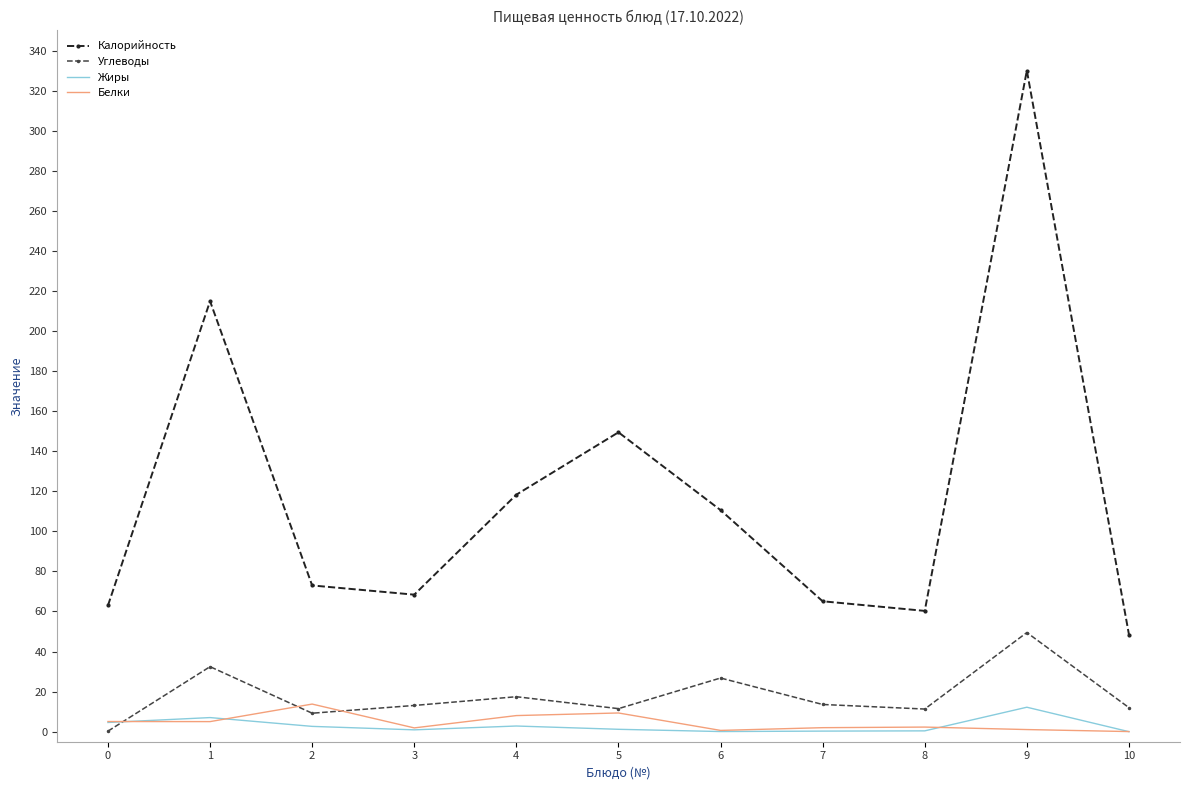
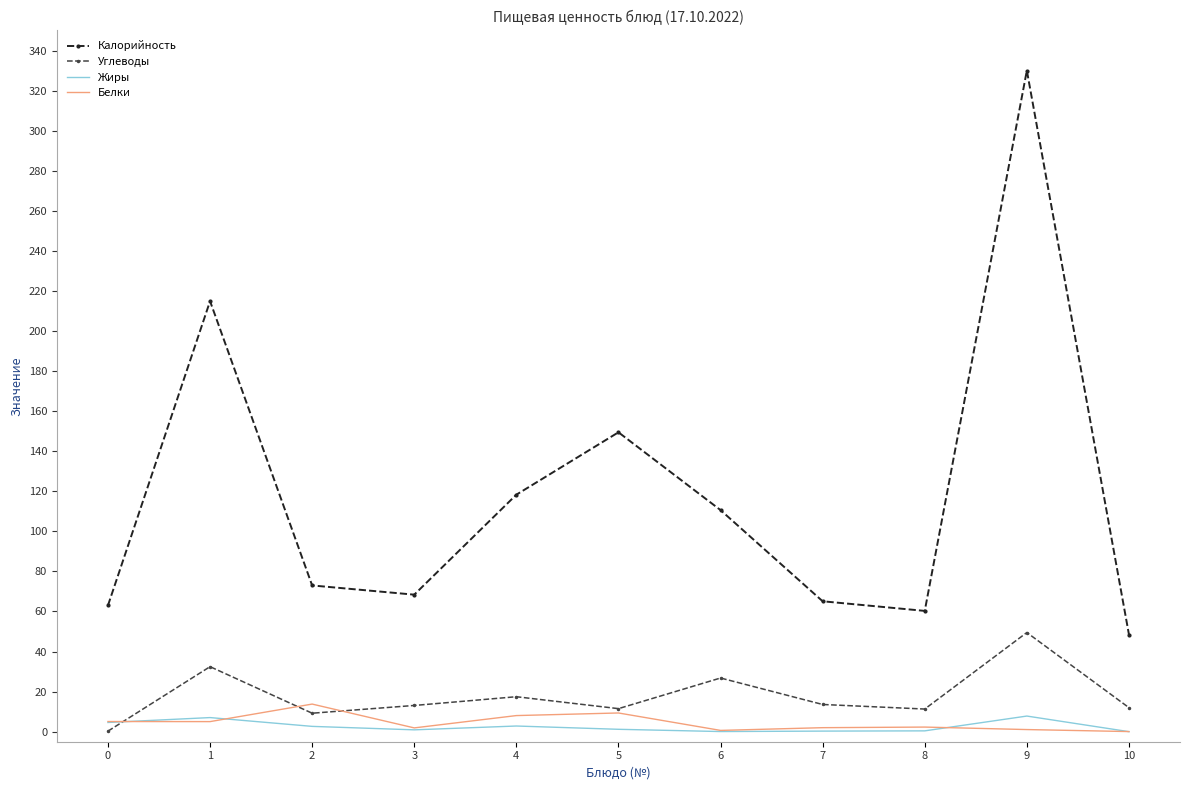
  {
    "Жиры": {
      "1": 7,
      "2": 3,
      "4": 3,
      "5": 1,
      "7": 0,
      "8": 0,
-     "9": 12
+     "9": 8
    },
    "Белки": {
      "1": 5,
      "2": 14,
      "4": 8,
      "5": 9,
      "7": 2,
      "8": 2,
      "9": 1
    }
  }
